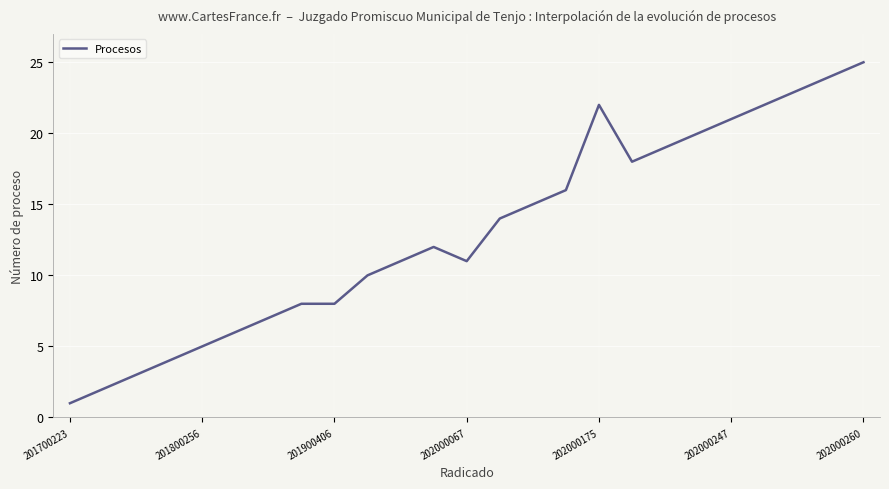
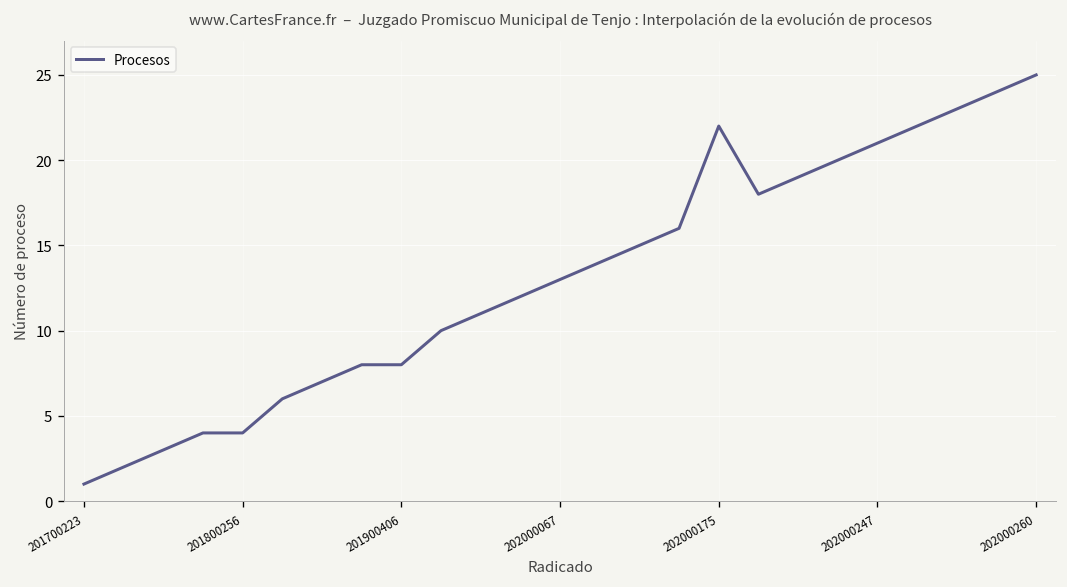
  {
    "201700223": 1,
-   "201800256": 5,
+   "201800256": 4,
    "201900406": 8,
-   "202000067": 11,
+   "202000067": 13,
    "202000175": 22,
    "202000247": 21,
    "202000260": 25
  }
